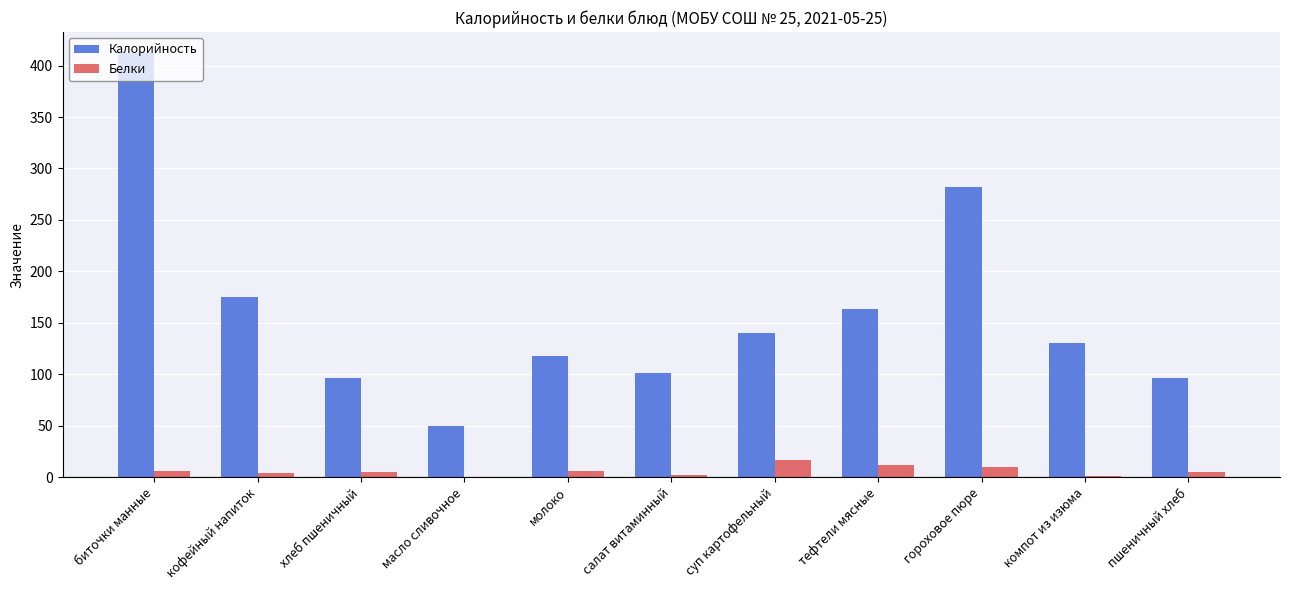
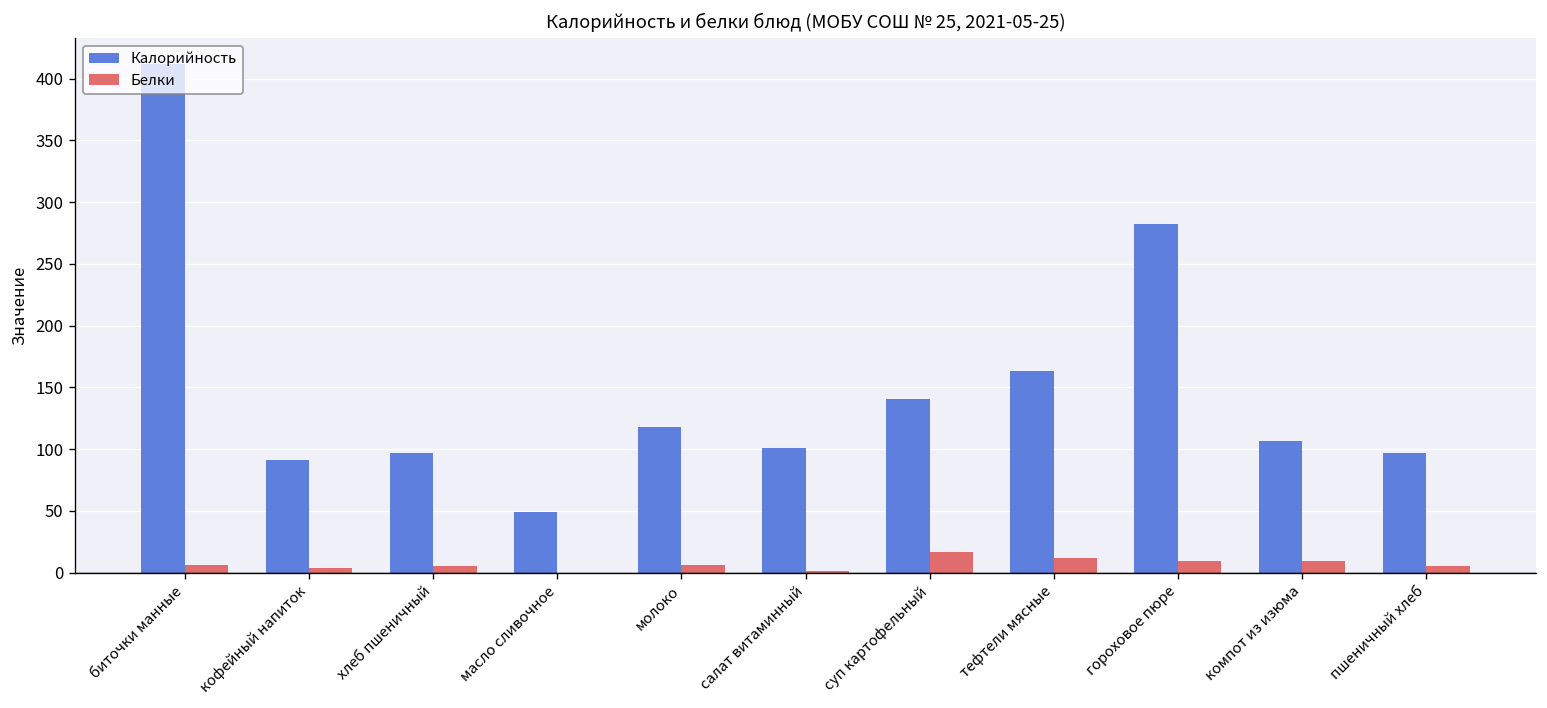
  {
    "Калорийность": {
-     "кофейный напиток": 175,
+     "кофейный напиток": 91,
      "хлеб пшеничный": 97,
      "масло сливочное": 49,
      "молоко": 118,
      "салат витаминный": 101,
      "суп картофельный": 140,
      "тефтели мясные": 163,
      "гороховое пюре": 282,
-     "компот из изюма": 131,
+     "компот из изюма": 106,
      "пшеничный хлеб": 97
    },
    "Белки": {
      "биточки манные": 6,
      "кофейный напиток": 4,
      "хлеб пшеничный": 5,
      "молоко": 6,
      "суп картофельный": 16,
      "тефтели мясные": 12,
      "гороховое пюре": 10,
-     "компот из изюма": 1,
+     "компот из изюма": 9,
      "пшеничный хлеб": 5
    }
  }
